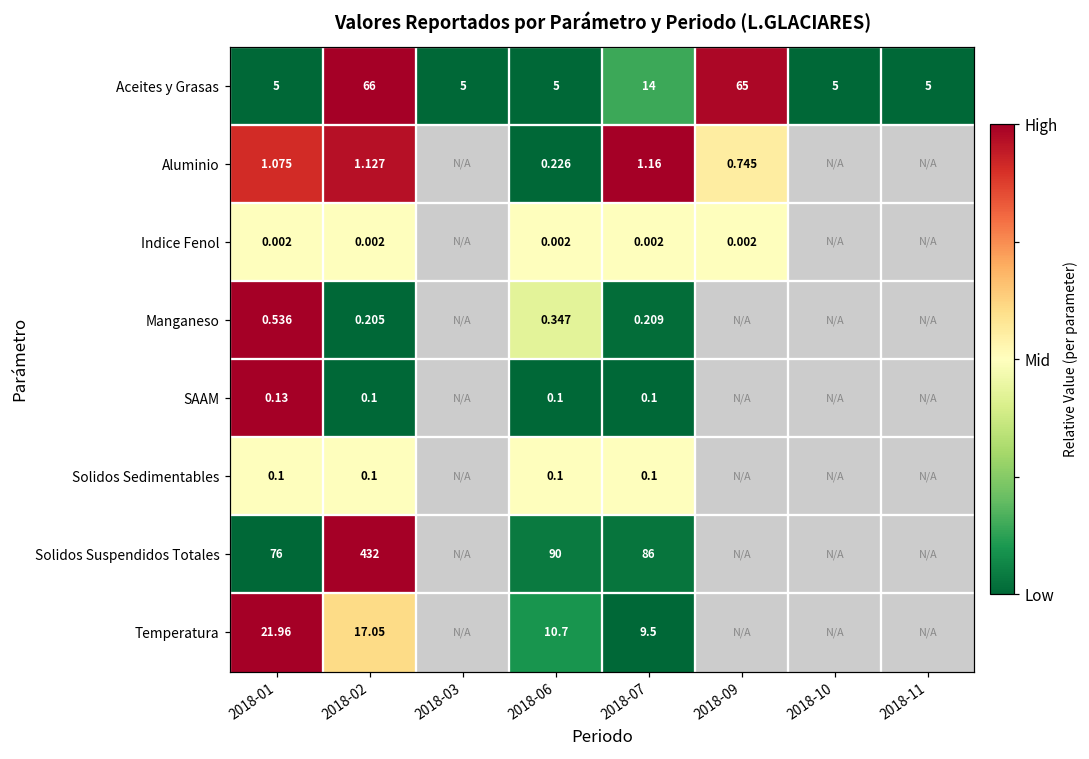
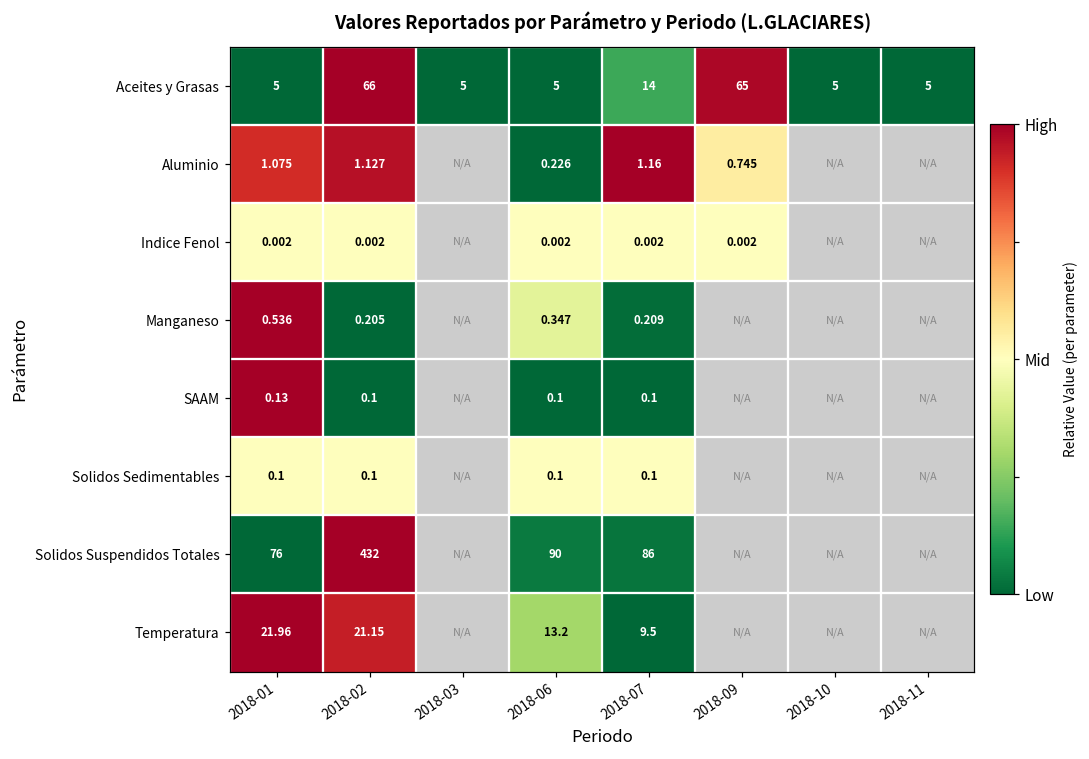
  {
    "Aceites y Grasas": {
      "2018-01": 5,
      "2018-02": 66,
      "2018-03": 5,
      "2018-06": 5,
      "2018-07": 14,
      "2018-09": 65,
      "2018-10": 5,
      "2018-11": 5
    },
    "Aluminio": {
      "2018-01": 1.075,
      "2018-02": 1.127,
      "2018-06": 0.226,
      "2018-07": 1.16,
      "2018-09": 0.745
    },
    "Indice Fenol": {
      "2018-01": 0.002,
      "2018-02": 0.002,
      "2018-06": 0.002,
      "2018-07": 0.002,
      "2018-09": 0.002
    },
    "Manganeso": {
      "2018-01": 0.536,
      "2018-02": 0.205,
      "2018-06": 0.347,
      "2018-07": 0.209
    },
    "SAAM": {
      "2018-01": 0.13,
      "2018-02": 0.1,
      "2018-06": 0.1,
      "2018-07": 0.1
    },
    "Solidos Sedimentables": {
      "2018-01": 0.1,
      "2018-02": 0.1,
      "2018-06": 0.1,
      "2018-07": 0.1
    },
    "Solidos Suspendidos Totales": {
      "2018-01": 76,
      "2018-02": 432,
      "2018-06": 90,
      "2018-07": 86
    },
    "Temperatura": {
      "2018-01": 21.96,
-     "2018-02": 17.05,
-     "2018-06": 10.7,
+     "2018-02": 21.15,
+     "2018-06": 13.2,
      "2018-07": 9.5
    }
  }
